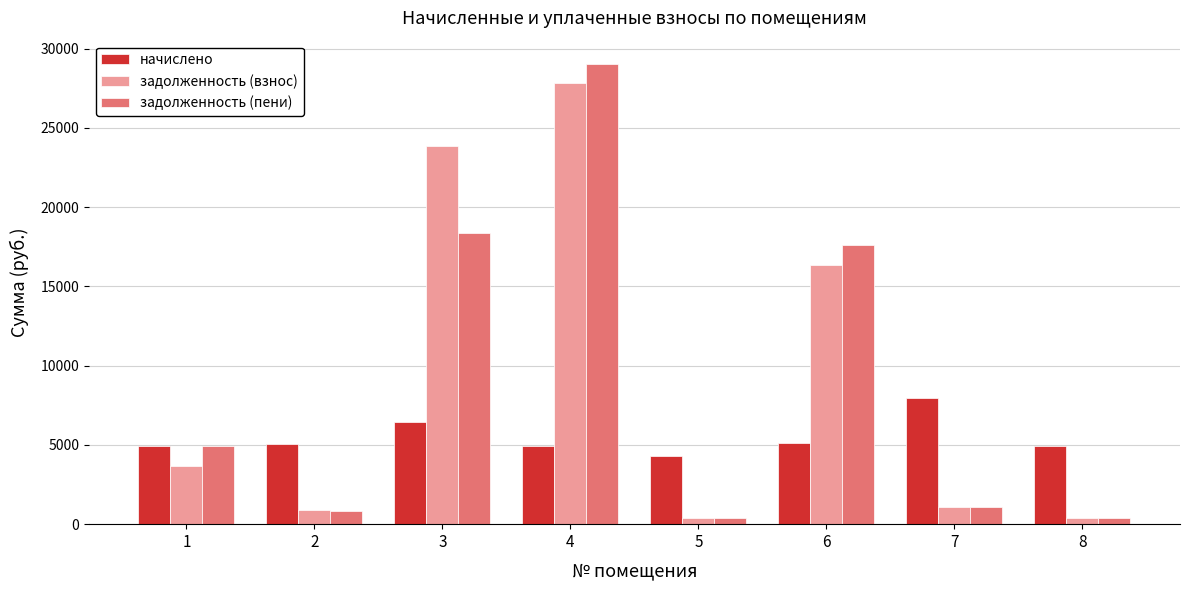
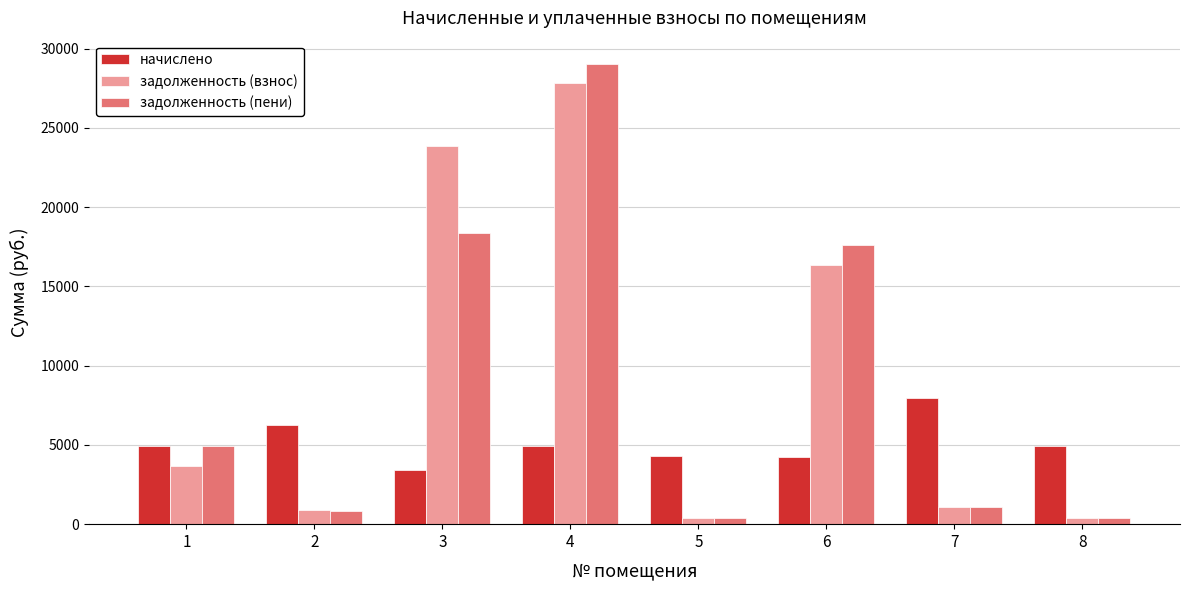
  {
    "начислено": {
      "1": 4900,
-     "2": 5000,
-     "3": 6500,
+     "2": 6200,
+     "3": 3400,
      "4": 5000,
      "5": 4300,
-     "6": 5100,
+     "6": 4300,
      "7": 7900,
      "8": 5000
    }
  }
